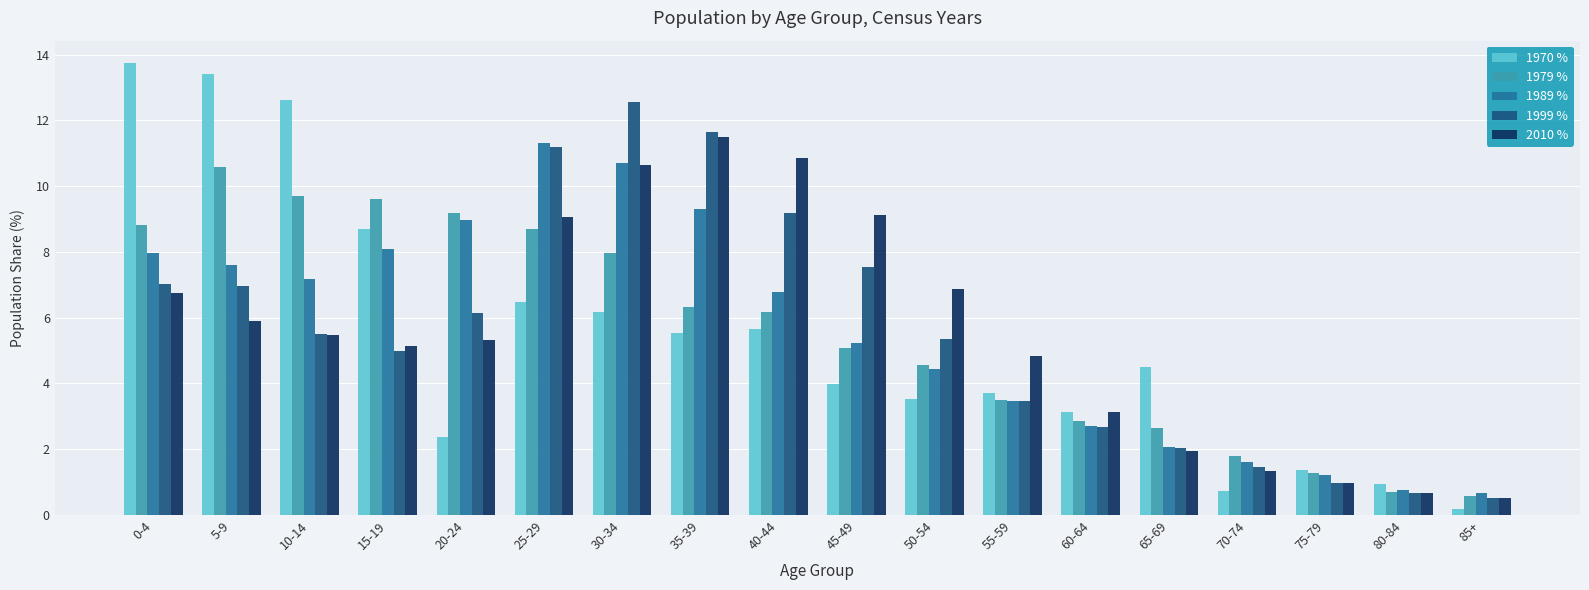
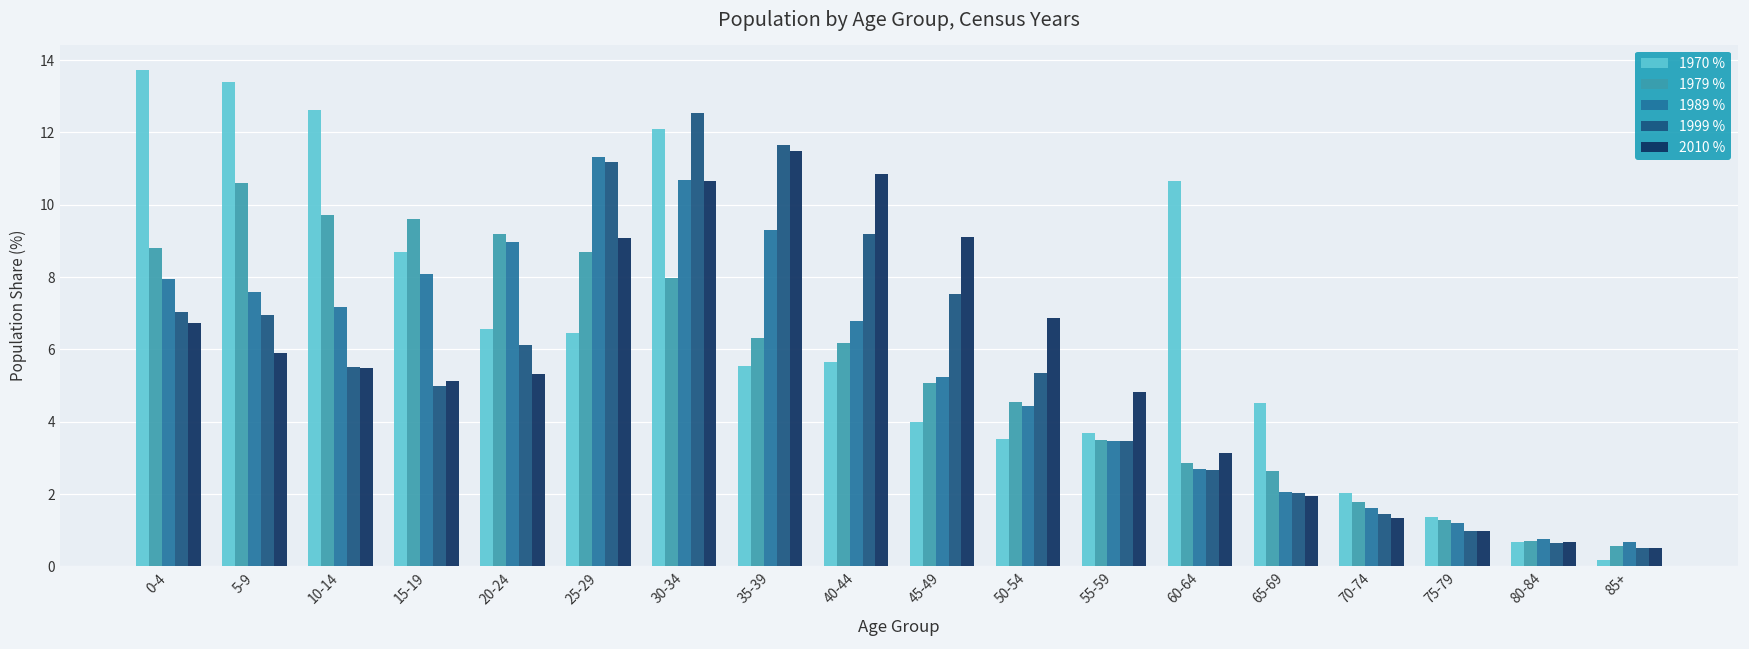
  {
    "1970 %": {
      "0-4": 13.7,
      "5-9": 13.4,
      "10-14": 12.6,
      "15-19": 8.7,
-     "20-24": 2.4,
+     "20-24": 6.6,
      "25-29": 6.5,
-     "30-34": 6.2,
+     "30-34": 12.1,
      "35-39": 5.5,
      "40-44": 5.7,
      "45-49": 4.0,
      "50-54": 3.5,
      "55-59": 3.7,
-     "60-64": 3.1,
+     "60-64": 10.7,
      "65-69": 4.5,
-     "70-74": 0.7,
+     "70-74": 2.0,
      "75-79": 1.4,
-     "80-84": 0.9,
+     "80-84": 0.7,
      "85+": 0.2
    }
  }
